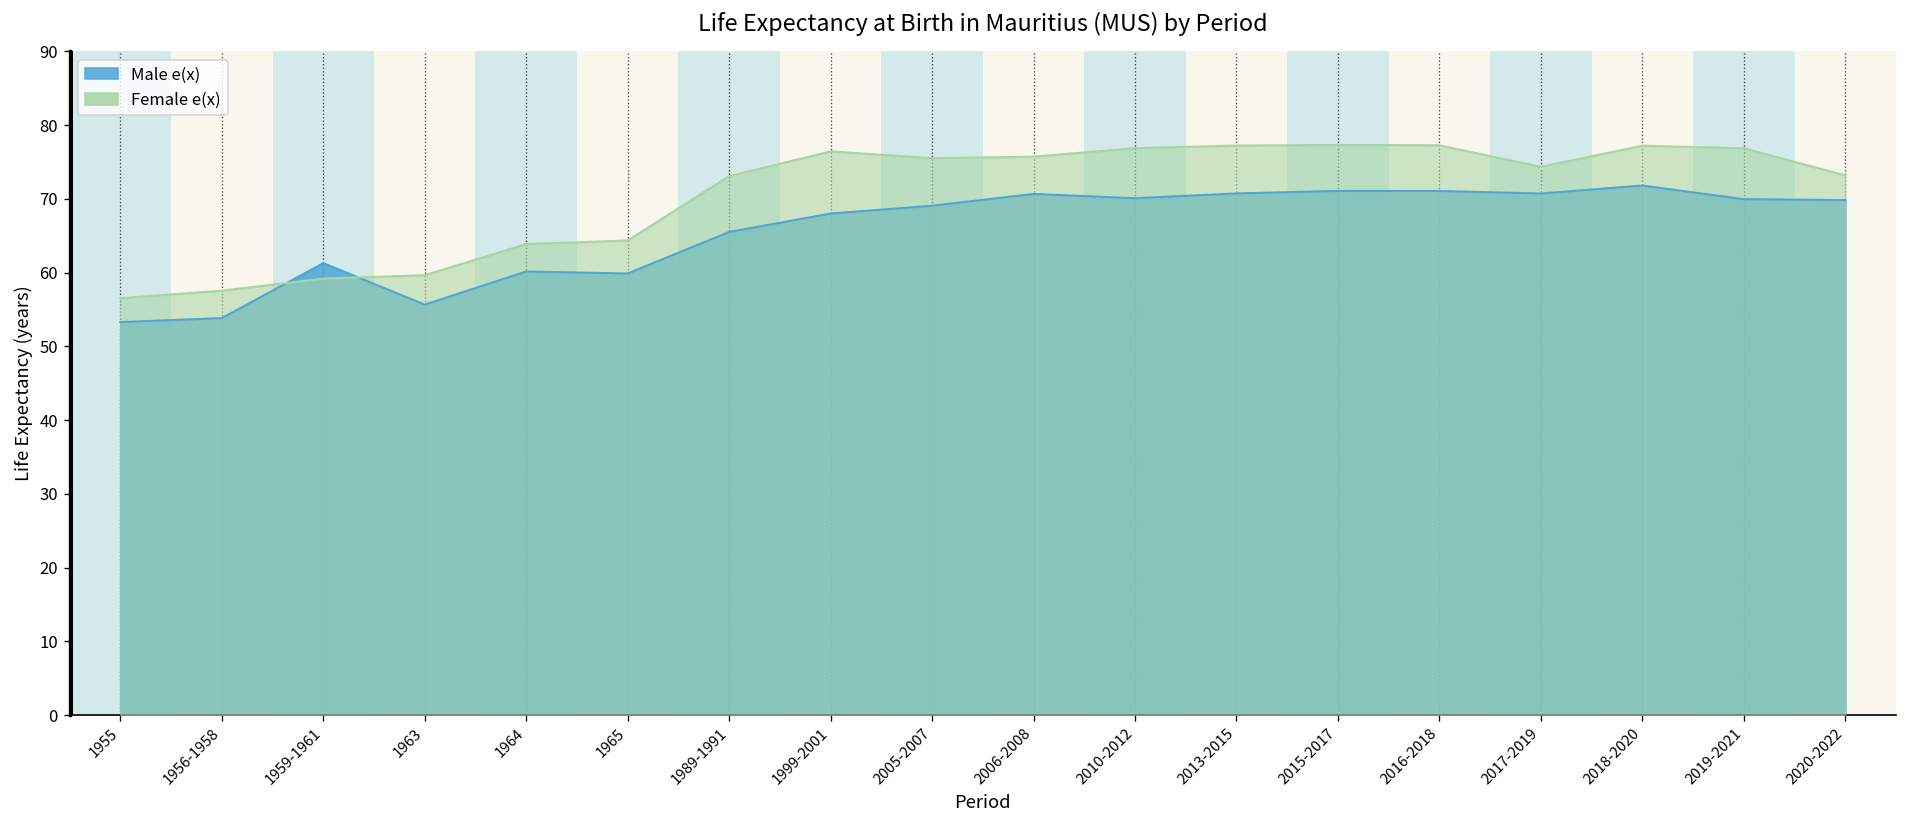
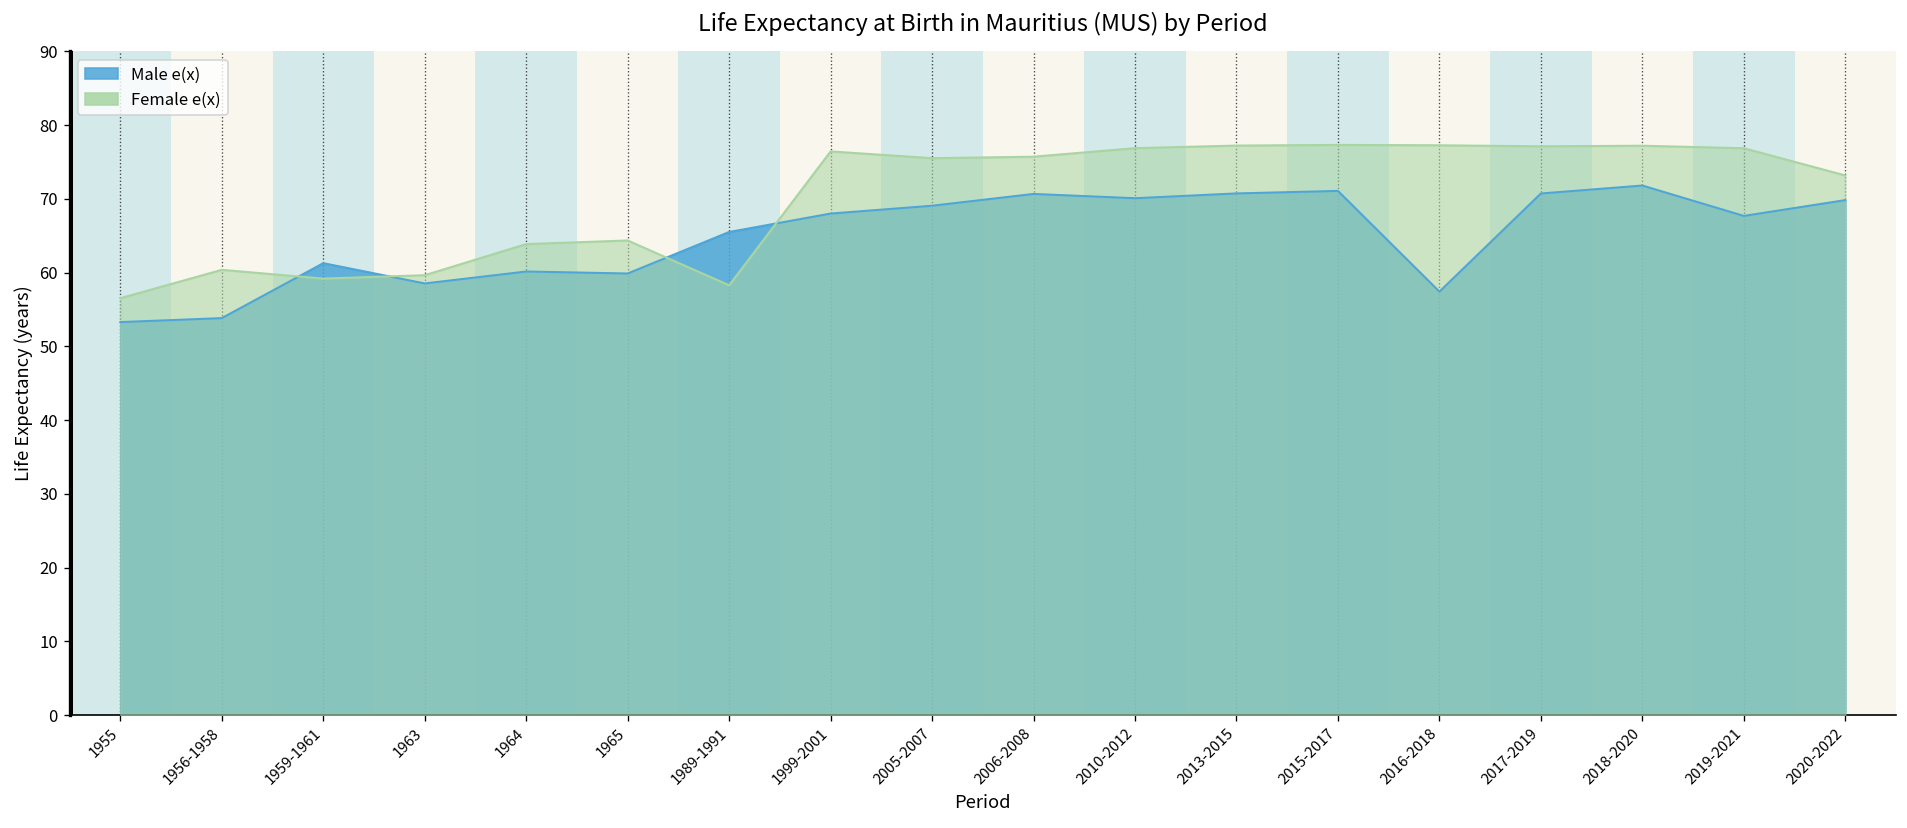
  {
    "Male e(x)": {
      "1955": 53,
      "1956-1958": 54,
      "1959-1961": 61,
-     "1963": 56,
+     "1963": 59,
      "1964": 60,
      "1965": 60,
      "1989-1991": 66,
      "1999-2001": 68,
      "2005-2007": 69,
      "2006-2008": 71,
      "2010-2012": 70,
      "2013-2015": 71,
      "2015-2017": 71,
-     "2016-2018": 71,
+     "2016-2018": 57,
      "2017-2019": 71,
      "2018-2020": 72,
-     "2019-2021": 70,
+     "2019-2021": 68,
      "2020-2022": 70
    },
    "Female e(x)": {
      "1955": 57,
-     "1956-1958": 58,
+     "1956-1958": 60,
      "1959-1961": 59,
      "1963": 60,
      "1964": 64,
      "1965": 64,
-     "1989-1991": 73,
+     "1989-1991": 58,
      "1999-2001": 76,
      "2005-2007": 76,
      "2006-2008": 76,
      "2010-2012": 77,
      "2013-2015": 77,
      "2015-2017": 77,
      "2016-2018": 77,
-     "2017-2019": 74,
+     "2017-2019": 77,
      "2018-2020": 77,
      "2019-2021": 77,
      "2020-2022": 73
    }
  }
